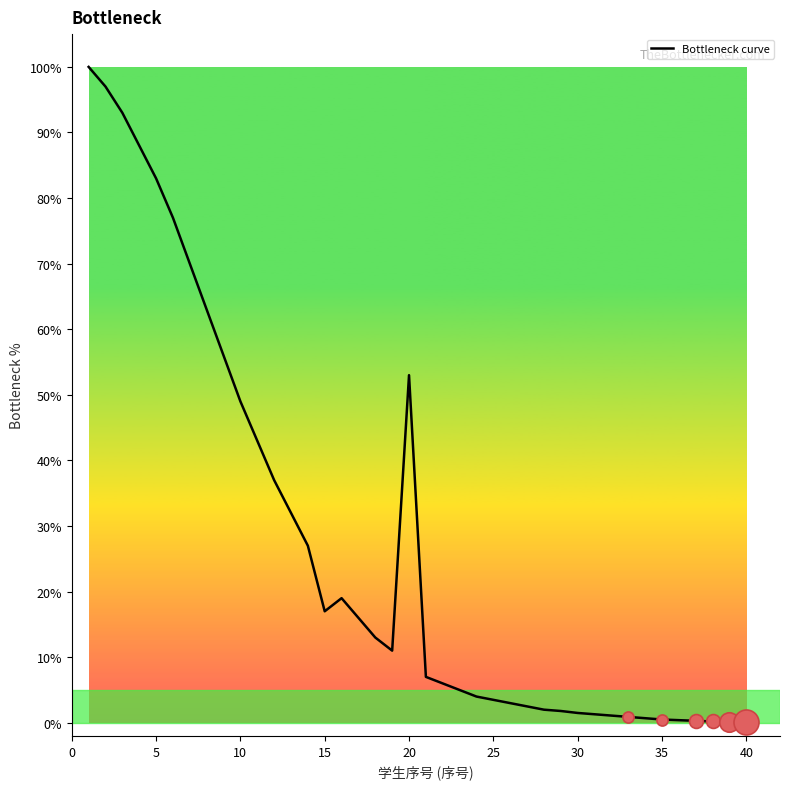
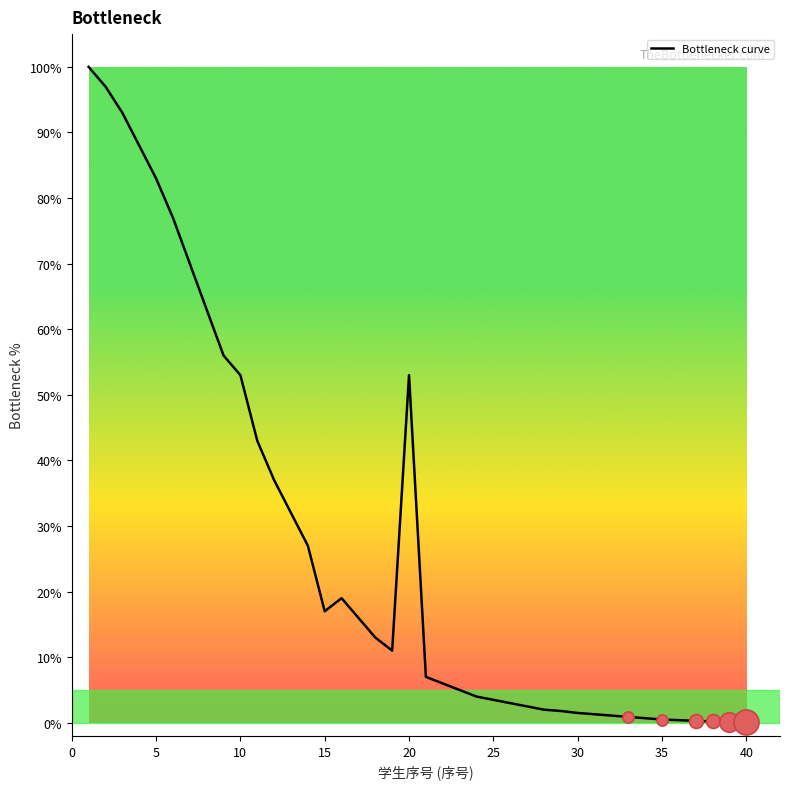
  {
    "Bottleneck curve": {
      "5": "83%",
-     "10": "49%",
+     "10": "53%",
      "15": "17%",
      "20": "53%"
    }
  }
